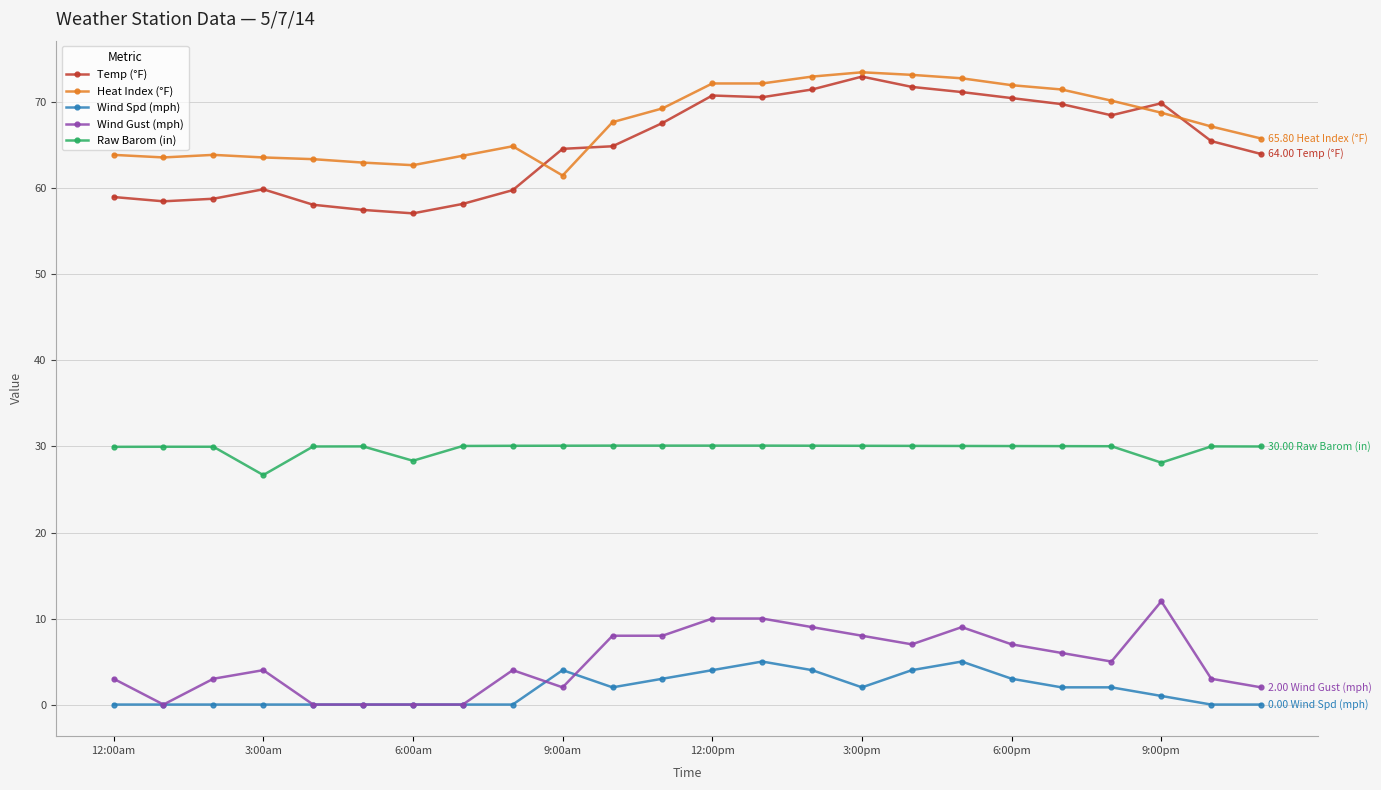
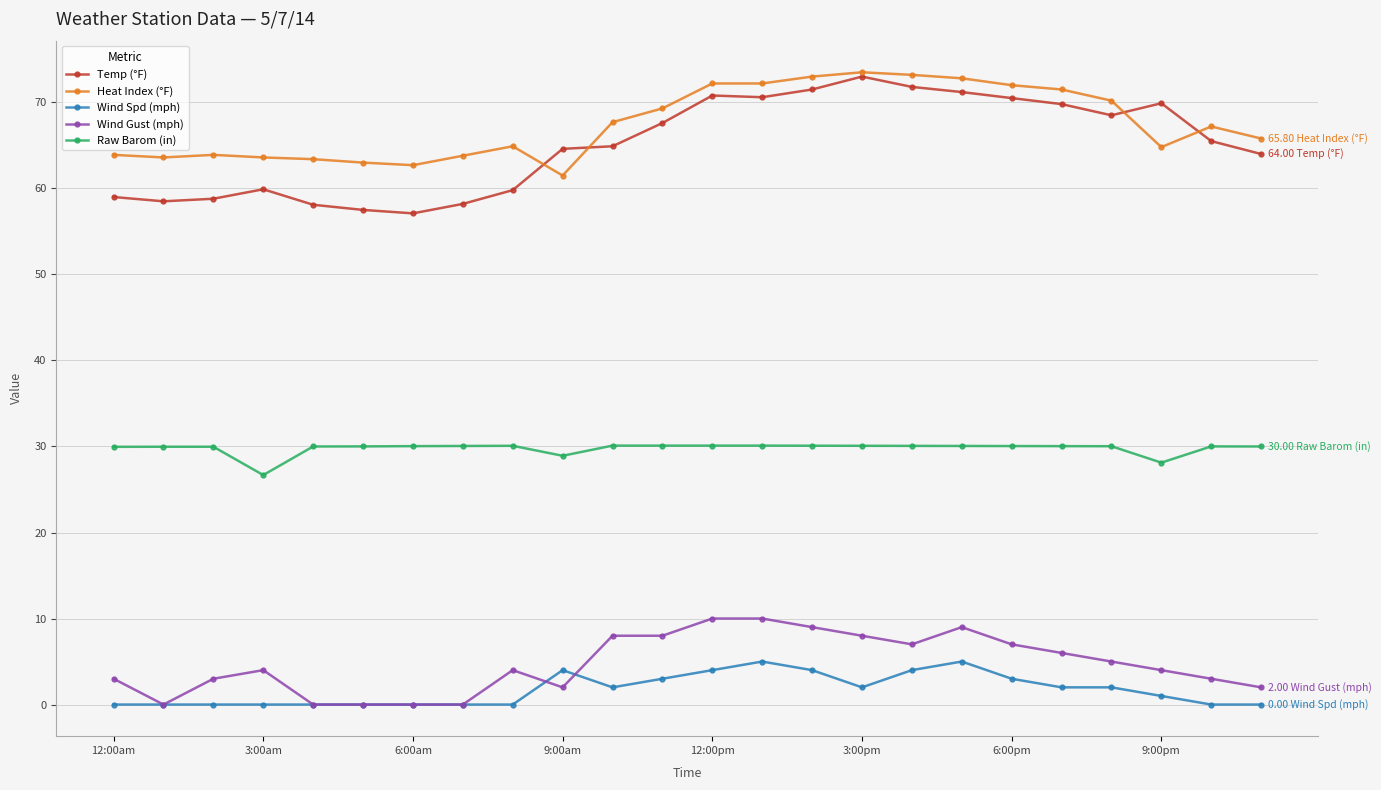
  {
    "Temp (°F)": {
      "12:00am": 59,
      "3:00am": 60,
      "6:00am": 57,
      "9:00am": 65,
      "12:00pm": 71,
      "3:00pm": 73,
      "6:00pm": 71,
      "9:00pm": 70
    },
    "Heat Index (°F)": {
      "12:00am": 64,
      "3:00am": 64,
      "6:00am": 63,
      "9:00am": 62,
      "12:00pm": 72,
      "3:00pm": 74,
      "6:00pm": 72,
-     "9:00pm": 69
+     "9:00pm": 65
    },
    "Wind Spd (mph)": {
      "12:00am": 0,
      "3:00am": 0,
      "9:00am": 4,
      "12:00pm": 4,
      "3:00pm": 2,
      "6:00pm": 3,
      "9:00pm": 1
    },
    "Wind Gust (mph)": {
      "12:00am": 3,
      "3:00am": 4,
      "9:00am": 2,
      "12:00pm": 10,
      "3:00pm": 8,
      "6:00pm": 7,
-     "9:00pm": 12
+     "9:00pm": 4
    },
    "Raw Barom (in)": {
      "12:00am": 30,
      "3:00am": 27,
-     "6:00am": 28,
-     "9:00am": 30,
+     "6:00am": 30,
+     "9:00am": 29,
      "12:00pm": 30,
      "3:00pm": 30,
      "6:00pm": 30,
      "9:00pm": 28
    }
  }
